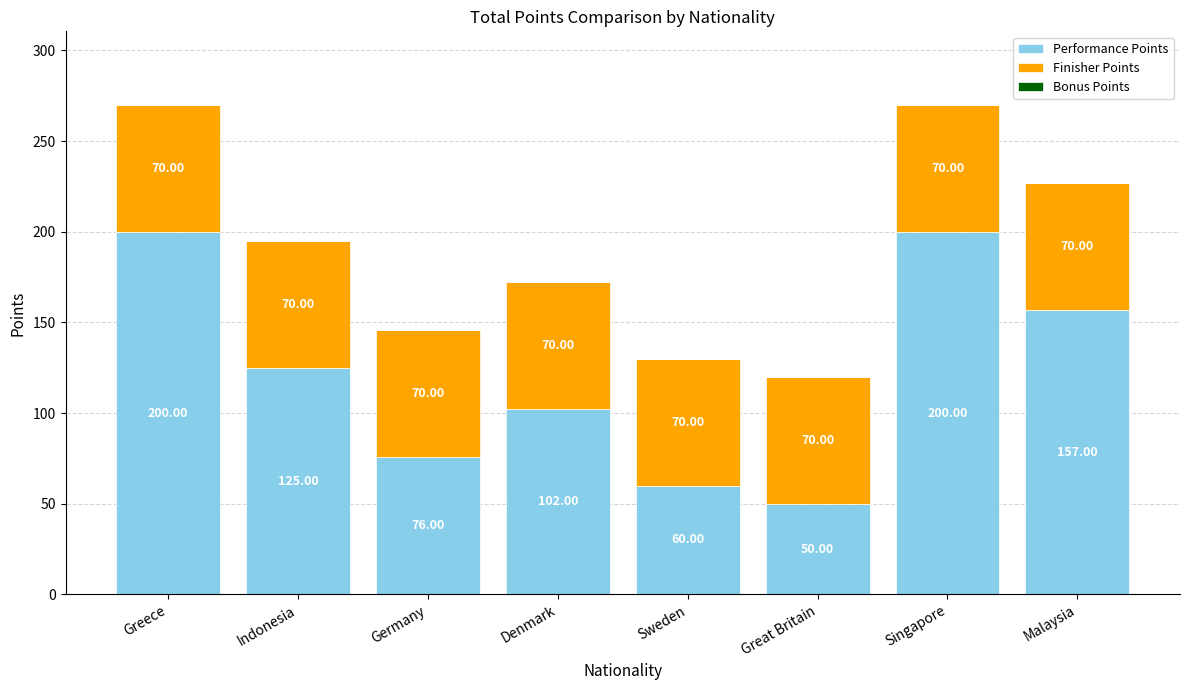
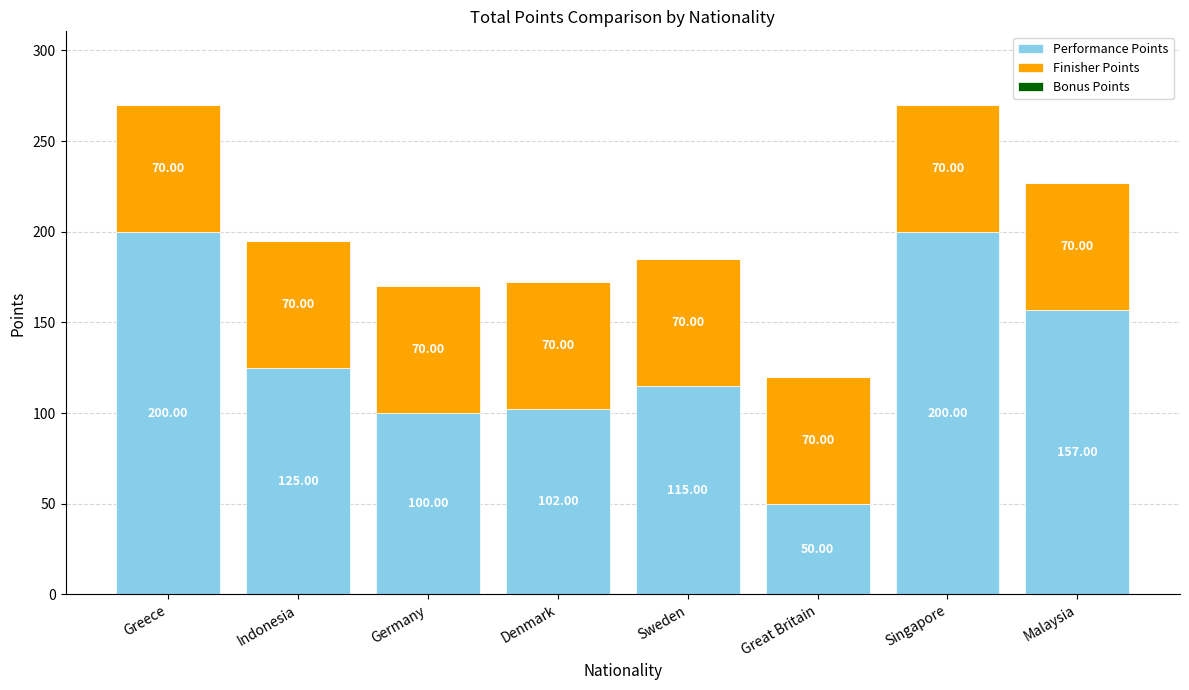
  {
    "Performance Points": {
      "Greece": 200.00,
      "Indonesia": 125.00,
-     "Germany": 76.00,
+     "Germany": 100.00,
      "Denmark": 102.00,
-     "Sweden": 60.00,
+     "Sweden": 115.00,
      "Great Britain": 50.00,
      "Singapore": 200.00,
      "Malaysia": 157.00
    },
    "Bonus Points": {
      "Greece": 70.00,
      "Indonesia": 70.00,
      "Germany": 70.00,
      "Denmark": 70.00,
      "Sweden": 70.00,
      "Great Britain": 70.00,
      "Singapore": 70.00,
      "Malaysia": 70.00
    }
  }
